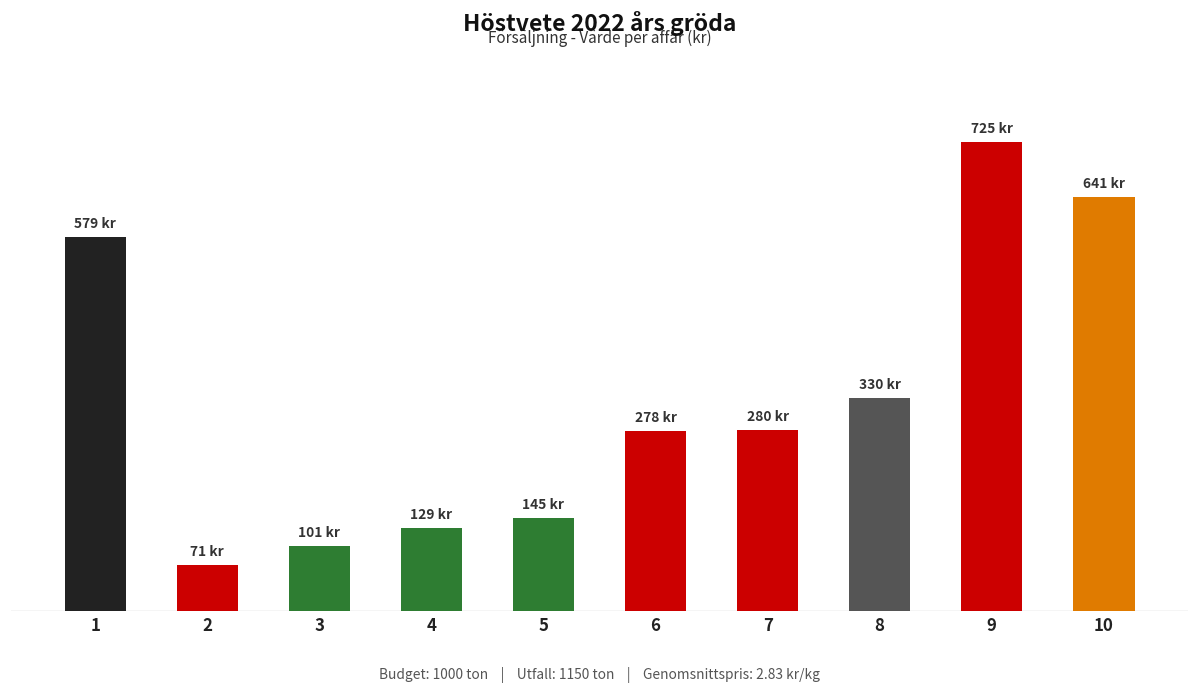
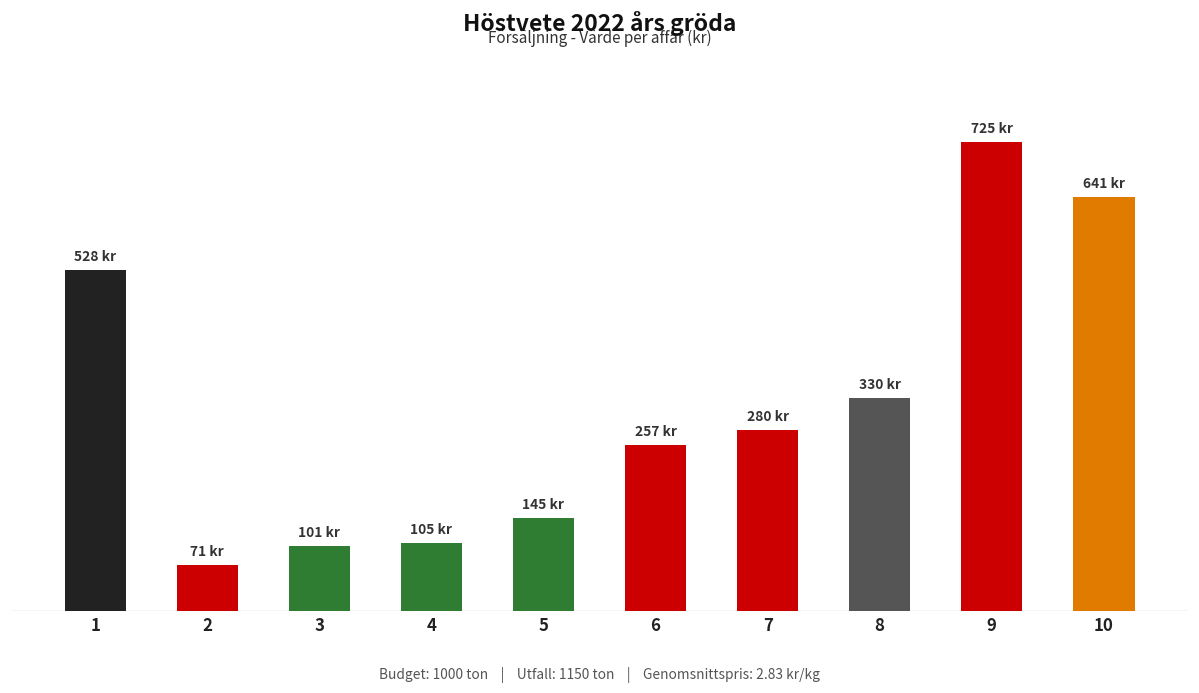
  {
-   "1": 579,
+   "1": 528,
    "2": 71,
    "3": 101,
-   "4": 129,
+   "4": 105,
    "5": 145,
-   "6": 278,
+   "6": 257,
    "7": 280,
    "8": 330,
    "9": 725,
    "10": 641
  }
